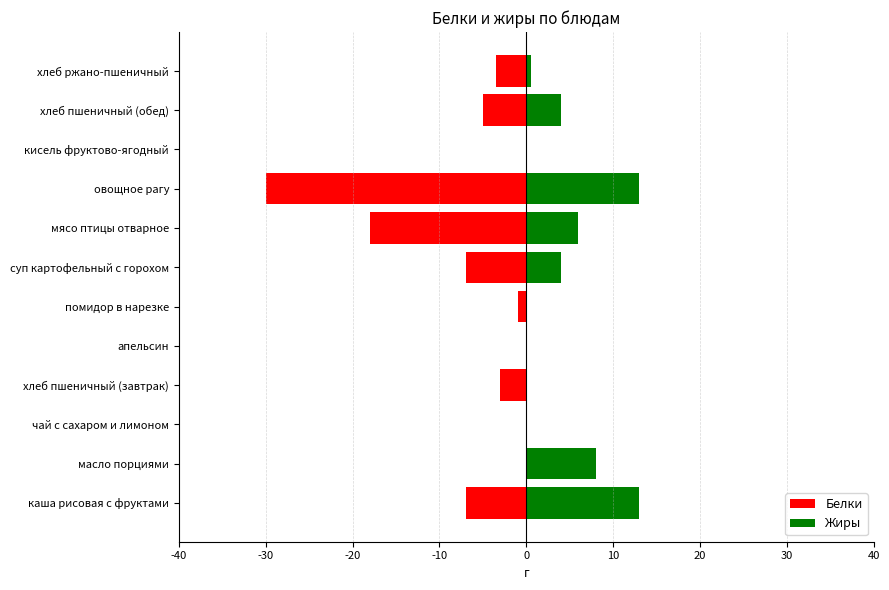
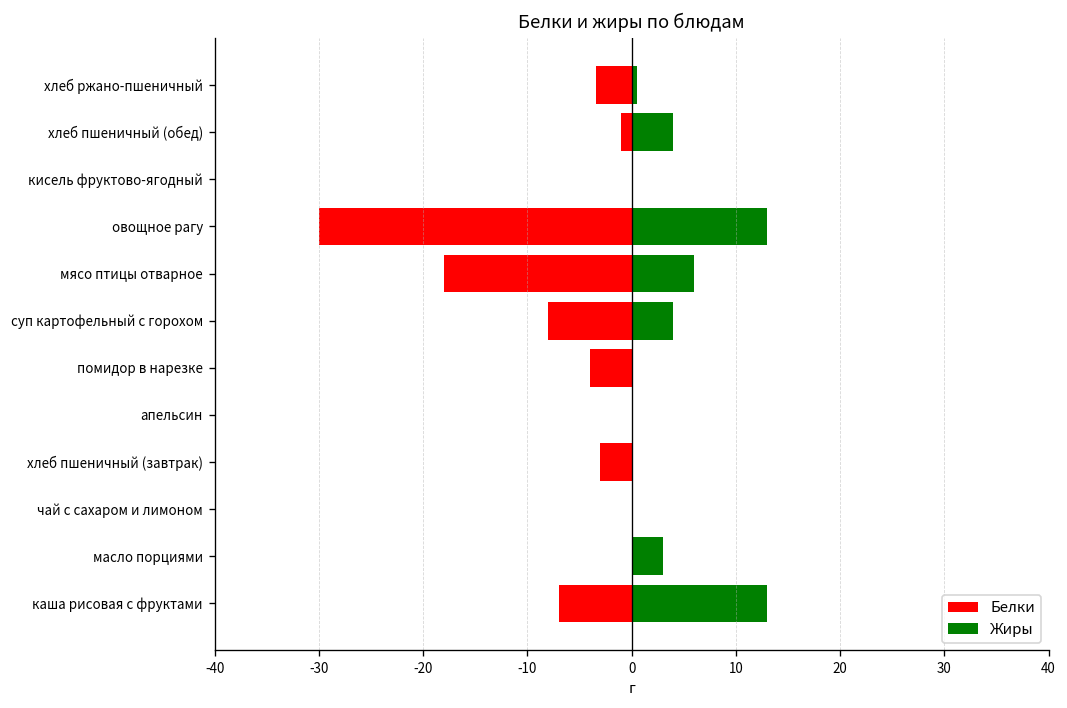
  {
    "Белки": {
      "хлеб ржано-пшеничный": -3,
-     "хлеб пшеничный (обед)": -5,
+     "хлеб пшеничный (обед)": -1,
      "кисель фруктово-ягодный": 0,
      "овощное рагу": -30,
      "мясо птицы отварное": -18,
-     "суп картофельный с горохом": -7,
-     "помидор в нарезке": -1,
+     "суп картофельный с горохом": -8,
+     "помидор в нарезке": -4,
      "апельсин": 0,
      "хлеб пшеничный (завтрак)": -3,
      "чай с сахаром и лимоном": 0,
      "масло порциями": 0,
      "каша рисовая с фруктами": -7
    },
    "Жиры": {
      "хлеб ржано-пшеничный": 1,
      "хлеб пшеничный (обед)": 4,
      "кисель фруктово-ягодный": 0,
      "овощное рагу": 13,
      "мясо птицы отварное": 6,
      "суп картофельный с горохом": 4,
      "помидор в нарезке": 0,
      "апельсин": 0,
      "хлеб пшеничный (завтрак)": 0,
      "чай с сахаром и лимоном": 0,
-     "масло порциями": 8,
+     "масло порциями": 3,
      "каша рисовая с фруктами": 13
    }
  }
